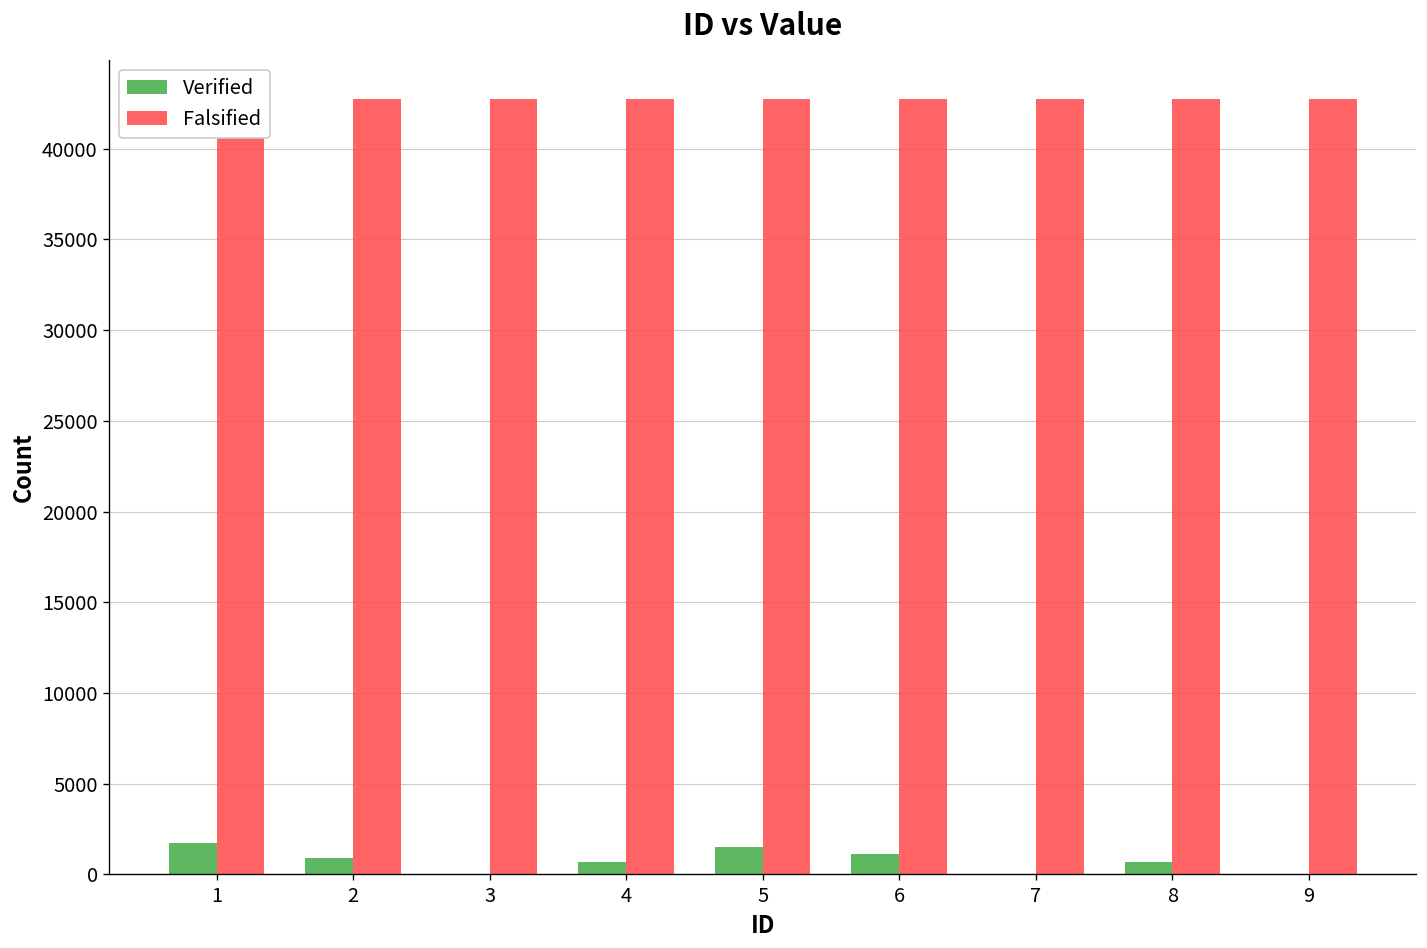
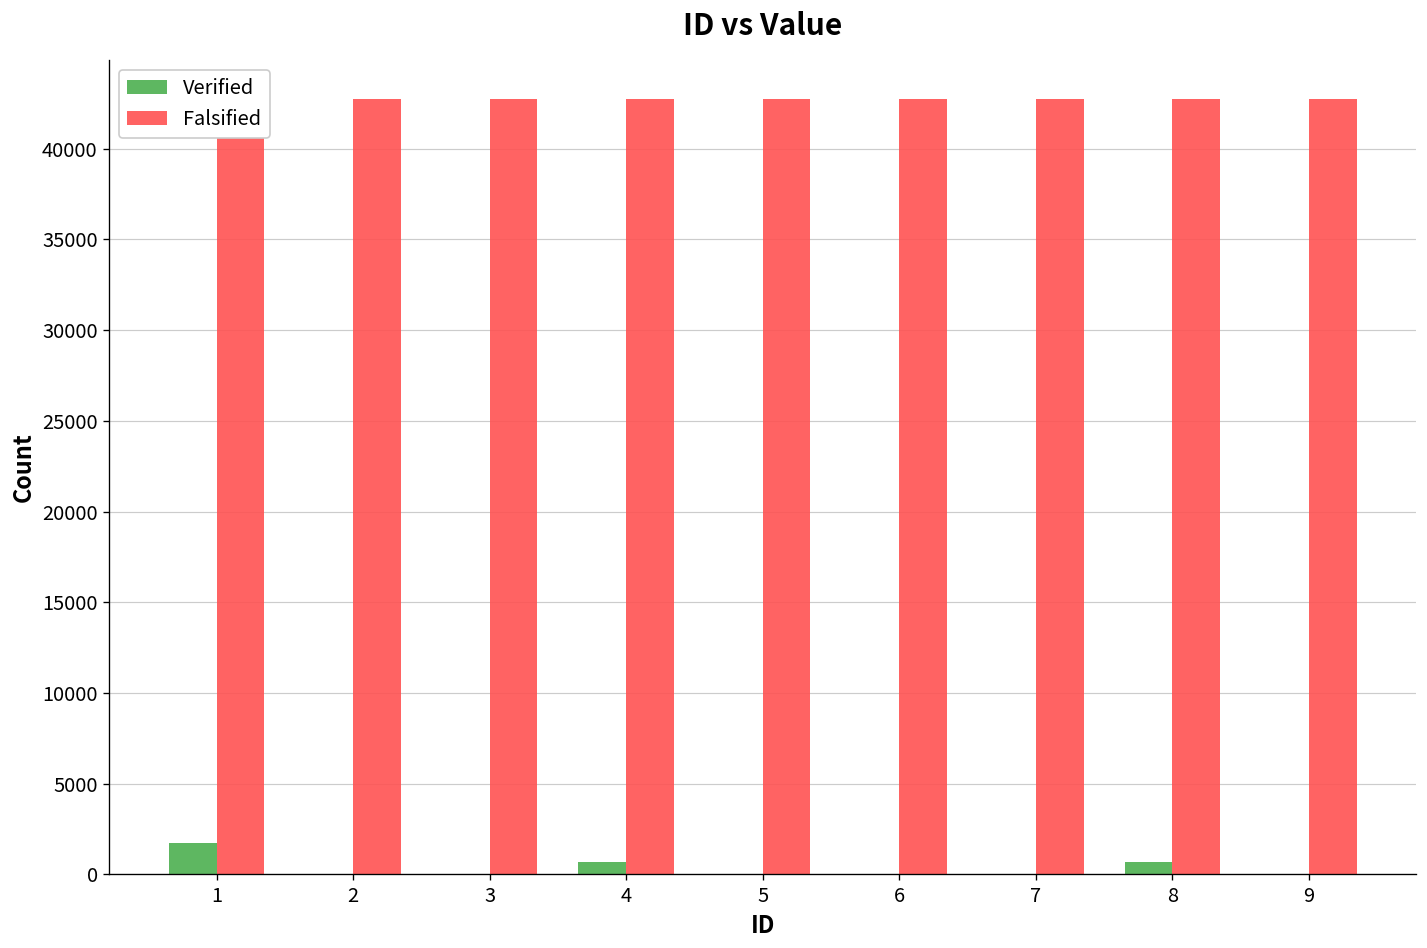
  {
    "Verified": {
      "1": 1700,
-     "2": 900,
+     "2": 0,
      "4": 700,
-     "5": 1500,
-     "6": 1100,
+     "5": 0,
+     "6": 0,
      "8": 700
    },
    "Falsified": {
      "2": 42800,
      "3": 42800,
      "4": 42800,
      "5": 42800,
      "6": 42800,
      "7": 42800,
      "8": 42800,
      "9": 42800
    }
  }
